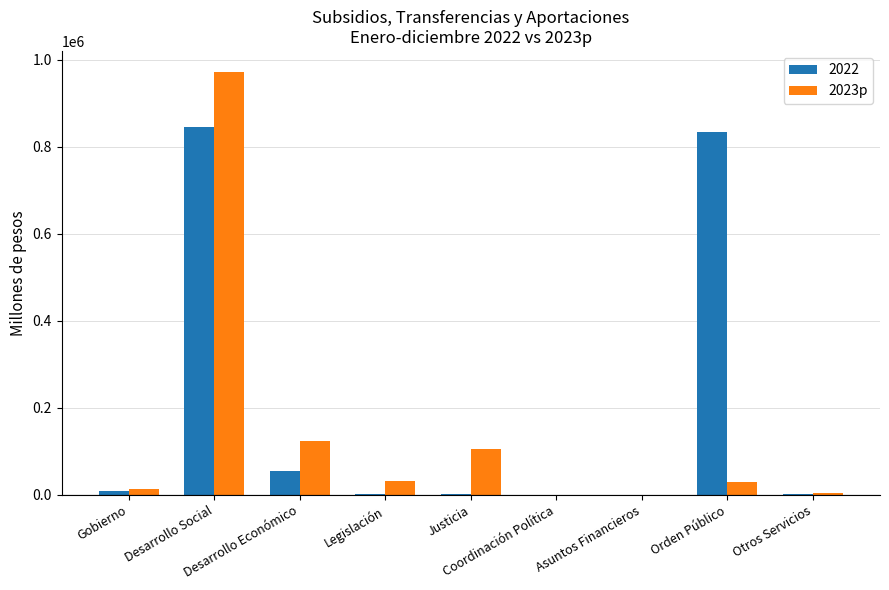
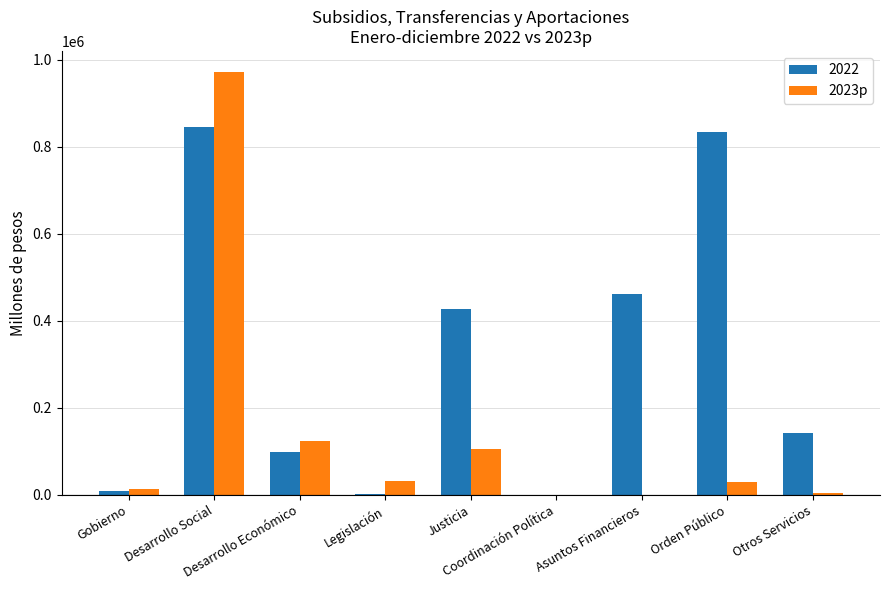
  {
    "2022": {
      "Gobierno": 10000,
      "Desarrollo Social": 840000,
-     "Desarrollo Económico": 60000,
-     "Justicia": 0,
-     "Asuntos Financieros": 0,
+     "Desarrollo Económico": 100000,
+     "Justicia": 430000,
+     "Asuntos Financieros": 460000,
      "Orden Público": 830000,
-     "Otros Servicios": 0
+     "Otros Servicios": 140000
    },
    "2023p": {
      "Gobierno": 10000,
      "Desarrollo Social": 970000,
      "Desarrollo Económico": 120000,
      "Legislación": 30000,
      "Justicia": 110000,
      "Orden Público": 30000
    }
  }
